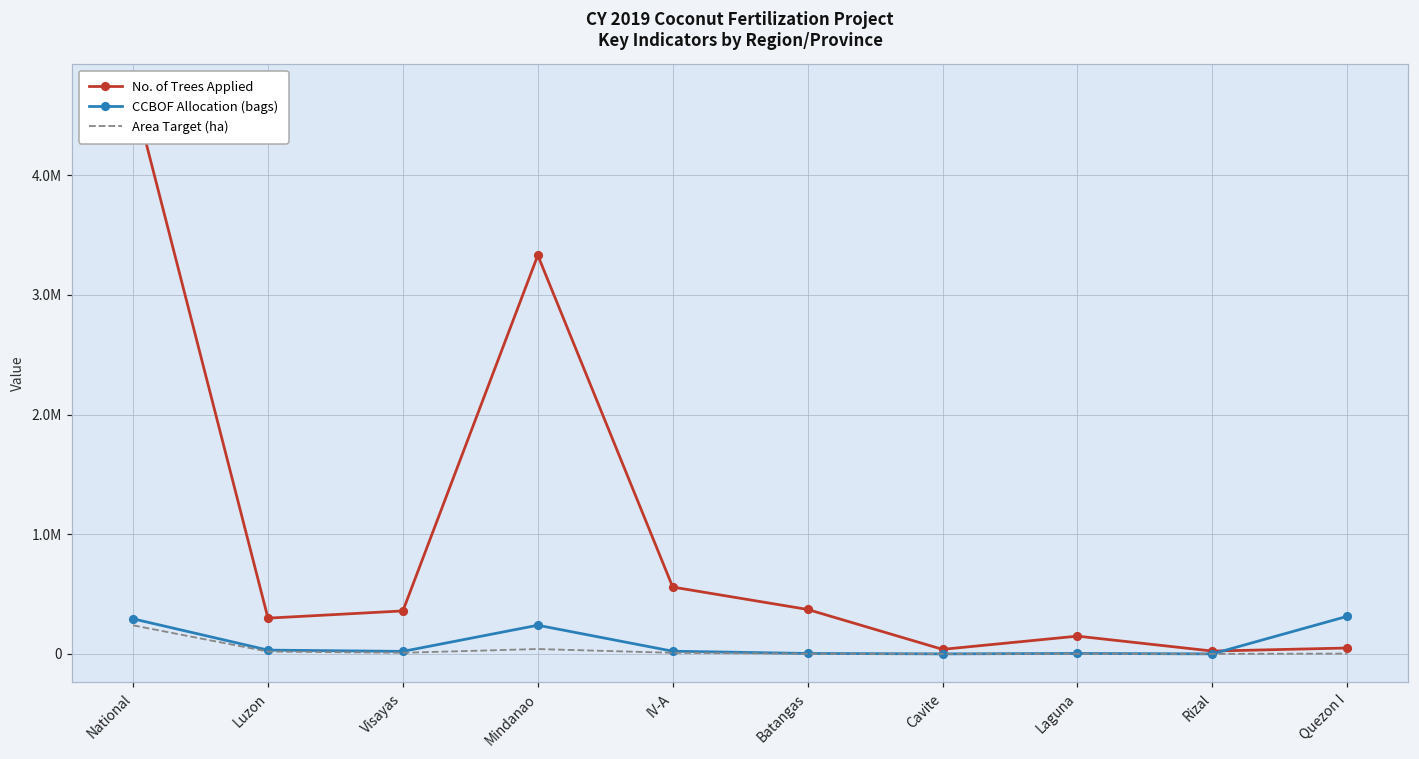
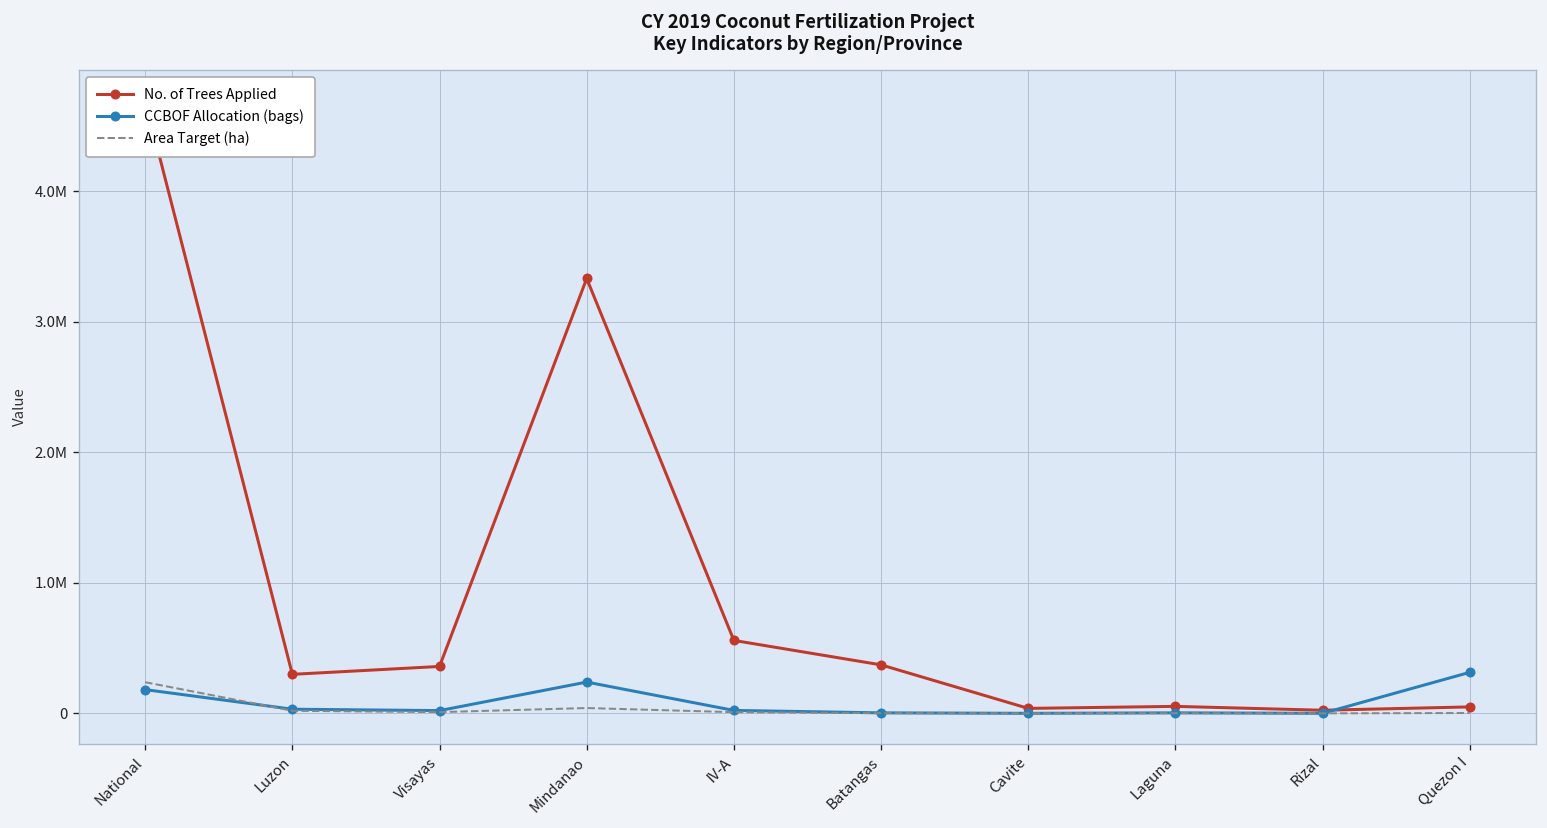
  {
    "No. of Trees Applied": {
      "Luzon": 300000,
      "Visayas": 360000,
      "Mindanao": 3330000,
      "IV-A": 560000,
      "Batangas": 370000,
      "Cavite": 40000,
-     "Laguna": 150000,
+     "Laguna": 50000,
      "Quezon I": 50000
    },
    "CCBOF Allocation (bags)": {
-     "National": 290000,
+     "National": 180000,
      "Mindanao": 240000,
      "Quezon I": 310000
    },
    "Area Target (ha)": {
      "National": 240000,
      "Mindanao": 40000,
      "Quezon I": 0
    }
  }
